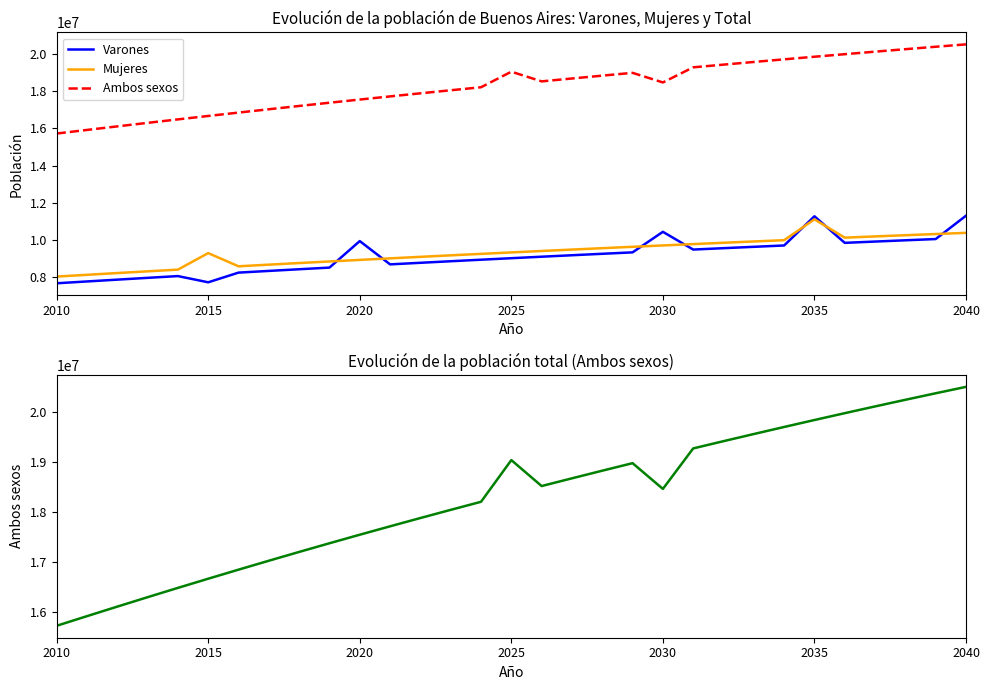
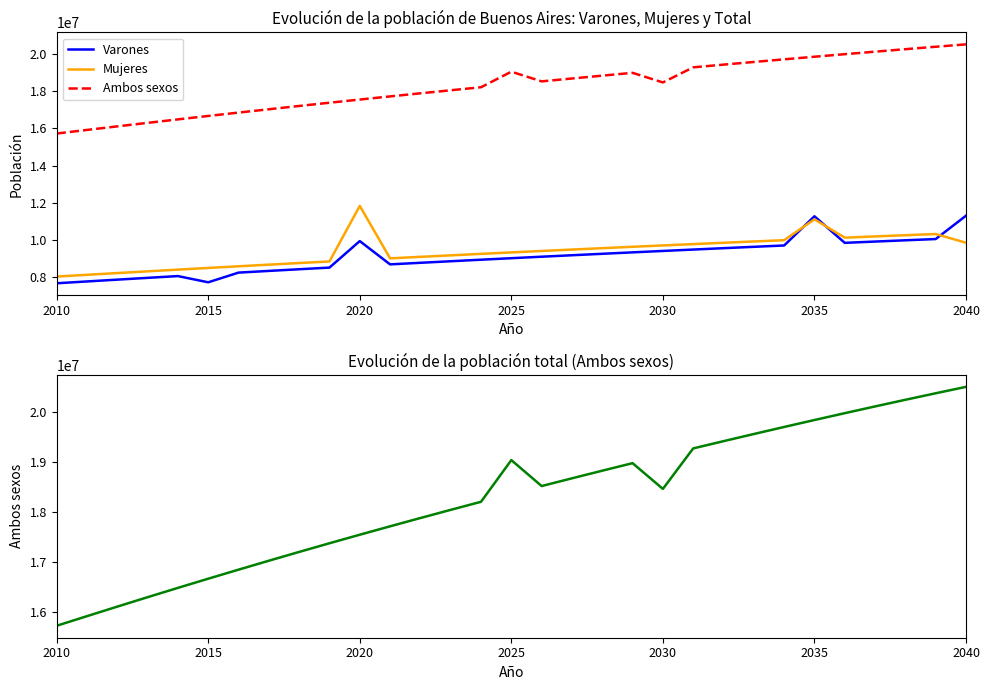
  {
    "Evolución de la población de Buenos Aires: Varones, Mujeres y Total": {
      "Varones": {
        "2010": 7700000,
        "2015": 7700000,
        "2020": 9900000,
        "2025": 9000000,
-       "2030": 10400000,
+       "2030": 9400000,
        "2035": 11300000,
        "2040": 11300000
      },
      "Mujeres": {
        "2010": 8000000,
-       "2015": 9300000,
-       "2020": 8900000,
+       "2015": 8500000,
+       "2020": 11800000,
        "2025": 9300000,
        "2030": 9700000,
        "2035": 11100000,
-       "2040": 10400000
+       "2040": 9900000
      },
      "Ambos sexos": {
        "2010": 15700000,
        "2015": 16700000,
        "2020": 17500000,
        "2025": 19000000,
        "2030": 18500000,
        "2035": 19800000,
        "2040": 20500000
      }
    },
    "Evolución de la población total (Ambos sexos)": {
      "2010": 15700000,
      "2015": 16700000,
      "2020": 17500000,
      "2025": 19000000,
      "2030": 18500000,
      "2035": 19800000,
      "2040": 20500000
    }
  }
